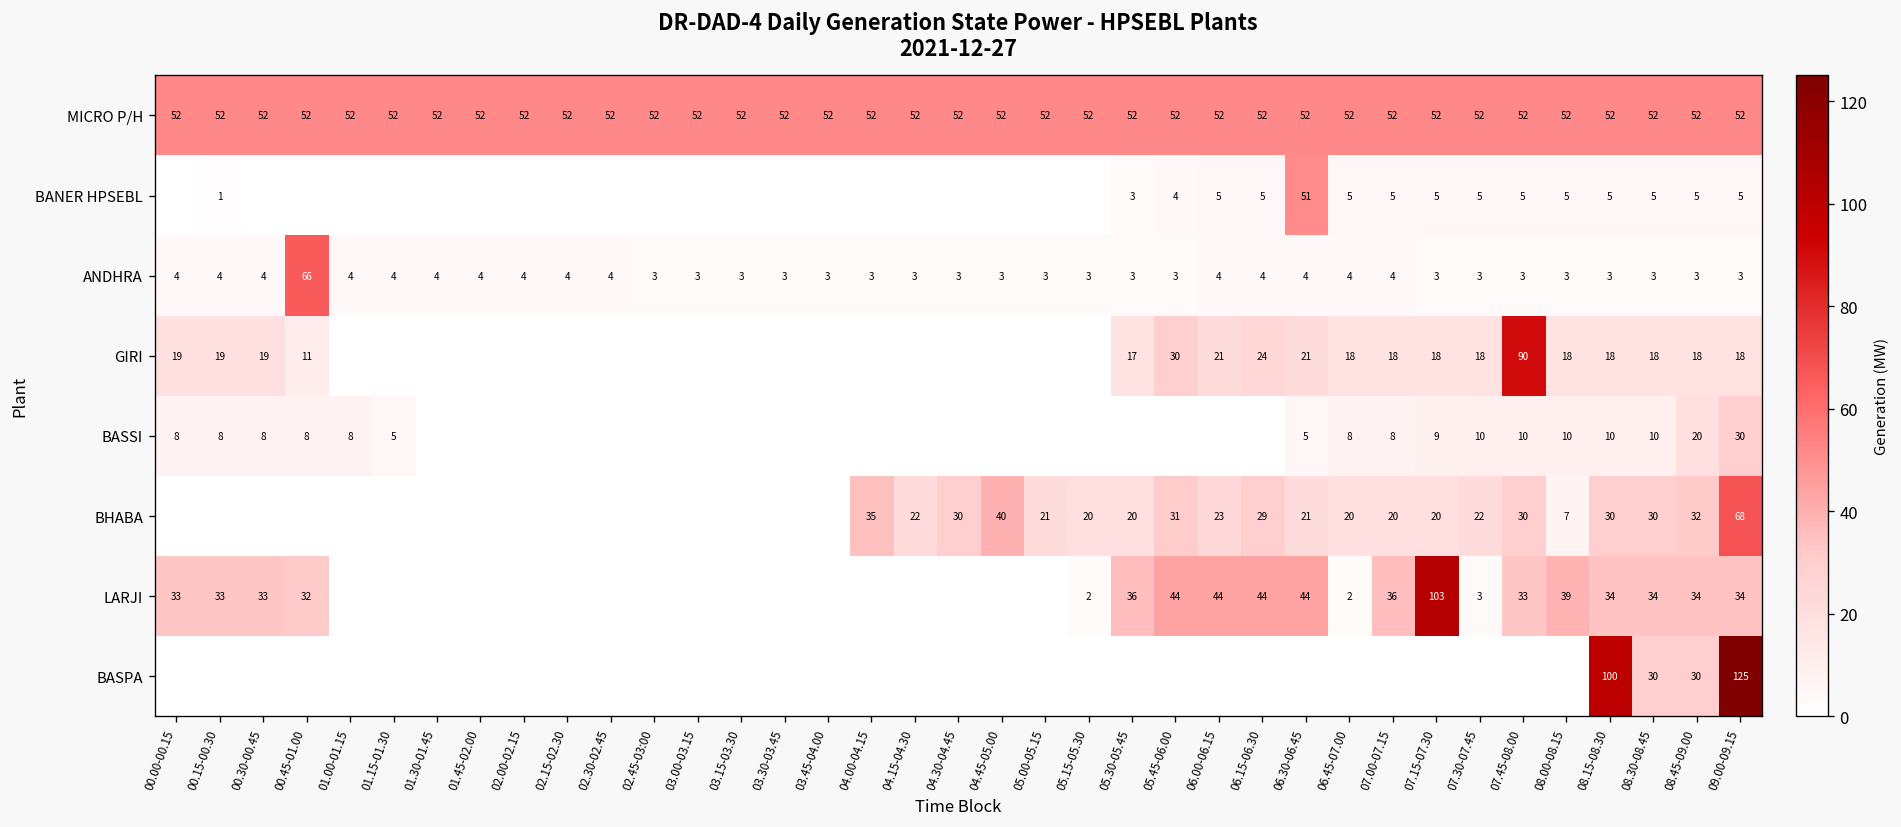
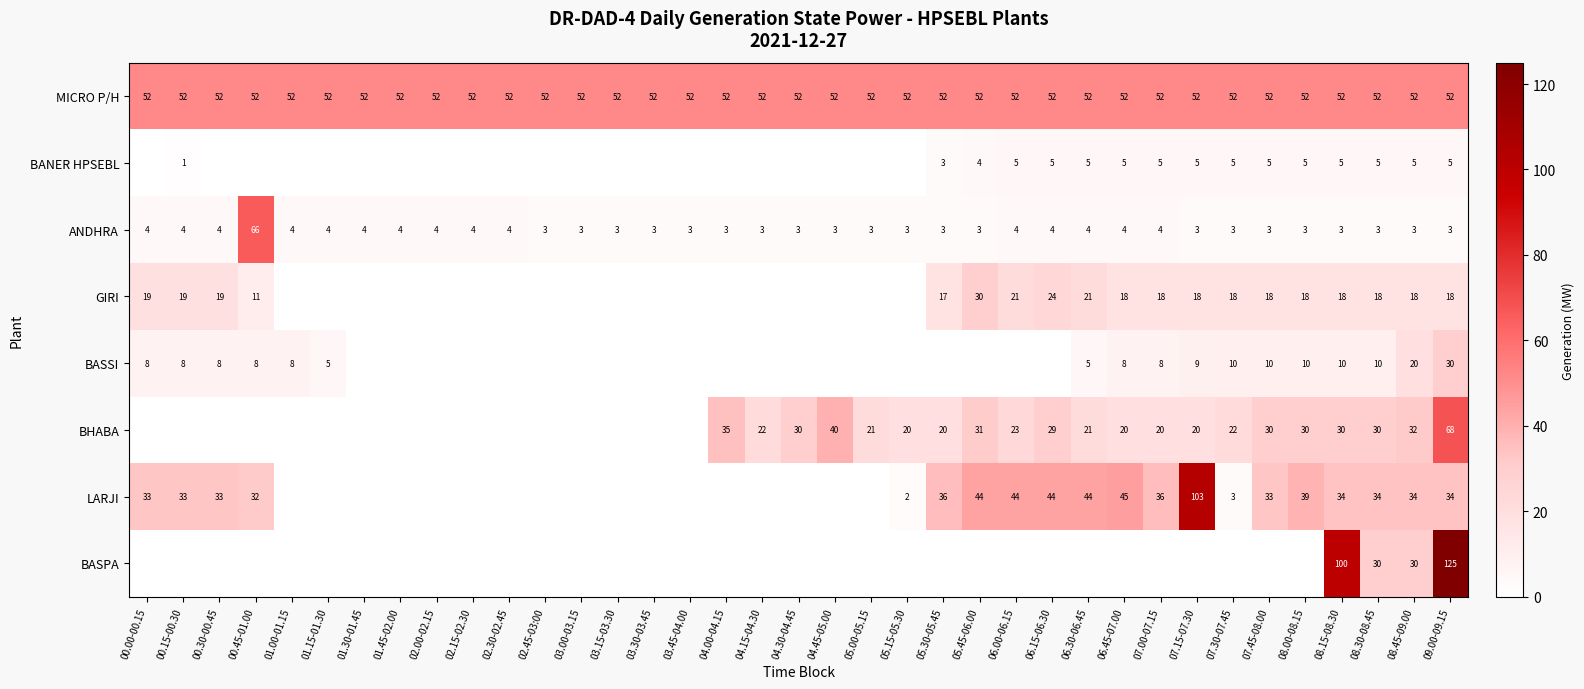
  {
    "MICRO P/H": {
      "00.00-00.15": 52,
      "00.15-00.30": 52,
      "00.30-00.45": 52,
      "00.45-01.00": 52,
      "01.00-01.15": 52,
      "01.15-01.30": 52,
      "01.30-01.45": 52,
      "01.45-02.00": 52,
      "02.00-02.15": 52,
      "02.15-02.30": 52,
      "02.30-02.45": 52,
      "02.45-03:00": 52,
      "03.00-03.15": 52,
      "03.15-03.30": 52,
      "03.30-03.45": 52,
      "03.45-04.00": 52,
      "04.00-04.15": 52,
      "04.15-04.30": 52,
      "04.30-04.45": 52,
      "04.45-05.00": 52,
      "05.00-05.15": 52,
      "05.15-05.30": 52,
      "05.30-05.45": 52,
      "05.45-06.00": 52,
      "06.00-06.15": 52,
      "06.15-06.30": 52,
      "06.30-06.45": 52,
      "06.45-07.00": 52,
      "07.00-07.15": 52,
      "07.15-07.30": 52,
      "07.30-07.45": 52,
      "07.45-08.00": 52,
      "08.00-08.15": 52,
      "08.15-08.30": 52,
      "08.30-08.45": 52,
      "08.45-09.00": 52,
      "09.00-09.15": 52
    },
    "BANER HPSEBL": {
      "00.15-00.30": 1,
      "05.30-05.45": 3,
      "05.45-06.00": 4,
      "06.00-06.15": 5,
      "06.15-06.30": 5,
-     "06.30-06.45": 51,
+     "06.30-06.45": 5,
      "06.45-07.00": 5,
      "07.00-07.15": 5,
      "07.15-07.30": 5,
      "07.30-07.45": 5,
      "07.45-08.00": 5,
      "08.00-08.15": 5,
      "08.15-08.30": 5,
      "08.30-08.45": 5,
      "08.45-09.00": 5,
      "09.00-09.15": 5
    },
    "ANDHRA": {
      "00.00-00.15": 4,
      "00.15-00.30": 4,
      "00.30-00.45": 4,
      "00.45-01.00": 66,
      "01.00-01.15": 4,
      "01.15-01.30": 4,
      "01.30-01.45": 4,
      "01.45-02.00": 4,
      "02.00-02.15": 4,
      "02.15-02.30": 4,
      "02.30-02.45": 4,
      "02.45-03:00": 3,
      "03.00-03.15": 3,
      "03.15-03.30": 3,
      "03.30-03.45": 3,
      "03.45-04.00": 3,
      "04.00-04.15": 3,
      "04.15-04.30": 3,
      "04.30-04.45": 3,
      "04.45-05.00": 3,
      "05.00-05.15": 3,
      "05.15-05.30": 3,
      "05.30-05.45": 3,
      "05.45-06.00": 3,
      "06.00-06.15": 4,
      "06.15-06.30": 4,
      "06.30-06.45": 4,
      "06.45-07.00": 4,
      "07.00-07.15": 4,
      "07.15-07.30": 3,
      "07.30-07.45": 3,
      "07.45-08.00": 3,
      "08.00-08.15": 3,
      "08.15-08.30": 3,
      "08.30-08.45": 3,
      "08.45-09.00": 3,
      "09.00-09.15": 3
    },
    "GIRI": {
      "00.00-00.15": 19,
      "00.15-00.30": 19,
      "00.30-00.45": 19,
      "00.45-01.00": 11,
      "05.30-05.45": 17,
      "05.45-06.00": 30,
      "06.00-06.15": 21,
      "06.15-06.30": 24,
      "06.30-06.45": 21,
      "06.45-07.00": 18,
      "07.00-07.15": 18,
      "07.15-07.30": 18,
      "07.30-07.45": 18,
-     "07.45-08.00": 90,
+     "07.45-08.00": 18,
      "08.00-08.15": 18,
      "08.15-08.30": 18,
      "08.30-08.45": 18,
      "08.45-09.00": 18,
      "09.00-09.15": 18
    },
    "BASSI": {
      "00.00-00.15": 8,
      "00.15-00.30": 8,
      "00.30-00.45": 8,
      "00.45-01.00": 8,
      "01.00-01.15": 8,
      "01.15-01.30": 5,
      "06.30-06.45": 5,
      "06.45-07.00": 8,
      "07.00-07.15": 8,
      "07.15-07.30": 9,
      "07.30-07.45": 10,
      "07.45-08.00": 10,
      "08.00-08.15": 10,
      "08.15-08.30": 10,
      "08.30-08.45": 10,
      "08.45-09.00": 20,
      "09.00-09.15": 30
    },
    "BHABA": {
      "04.00-04.15": 35,
      "04.15-04.30": 22,
      "04.30-04.45": 30,
      "04.45-05.00": 40,
      "05.00-05.15": 21,
      "05.15-05.30": 20,
      "05.30-05.45": 20,
      "05.45-06.00": 31,
      "06.00-06.15": 23,
      "06.15-06.30": 29,
      "06.30-06.45": 21,
      "06.45-07.00": 20,
      "07.00-07.15": 20,
      "07.15-07.30": 20,
      "07.30-07.45": 22,
      "07.45-08.00": 30,
-     "08.00-08.15": 7,
+     "08.00-08.15": 30,
      "08.15-08.30": 30,
      "08.30-08.45": 30,
      "08.45-09.00": 32,
      "09.00-09.15": 68
    },
    "LARJI": {
      "00.00-00.15": 33,
      "00.15-00.30": 33,
      "00.30-00.45": 33,
      "00.45-01.00": 32,
      "05.15-05.30": 2,
      "05.30-05.45": 36,
      "05.45-06.00": 44,
      "06.00-06.15": 44,
      "06.15-06.30": 44,
      "06.30-06.45": 44,
-     "06.45-07.00": 2,
+     "06.45-07.00": 45,
      "07.00-07.15": 36,
      "07.15-07.30": 103,
      "07.30-07.45": 3,
      "07.45-08.00": 33,
      "08.00-08.15": 39,
      "08.15-08.30": 34,
      "08.30-08.45": 34,
      "08.45-09.00": 34,
      "09.00-09.15": 34
    },
    "BASPA": {
      "08.15-08.30": 100,
      "08.30-08.45": 30,
      "08.45-09.00": 30,
      "09.00-09.15": 125
    }
  }
